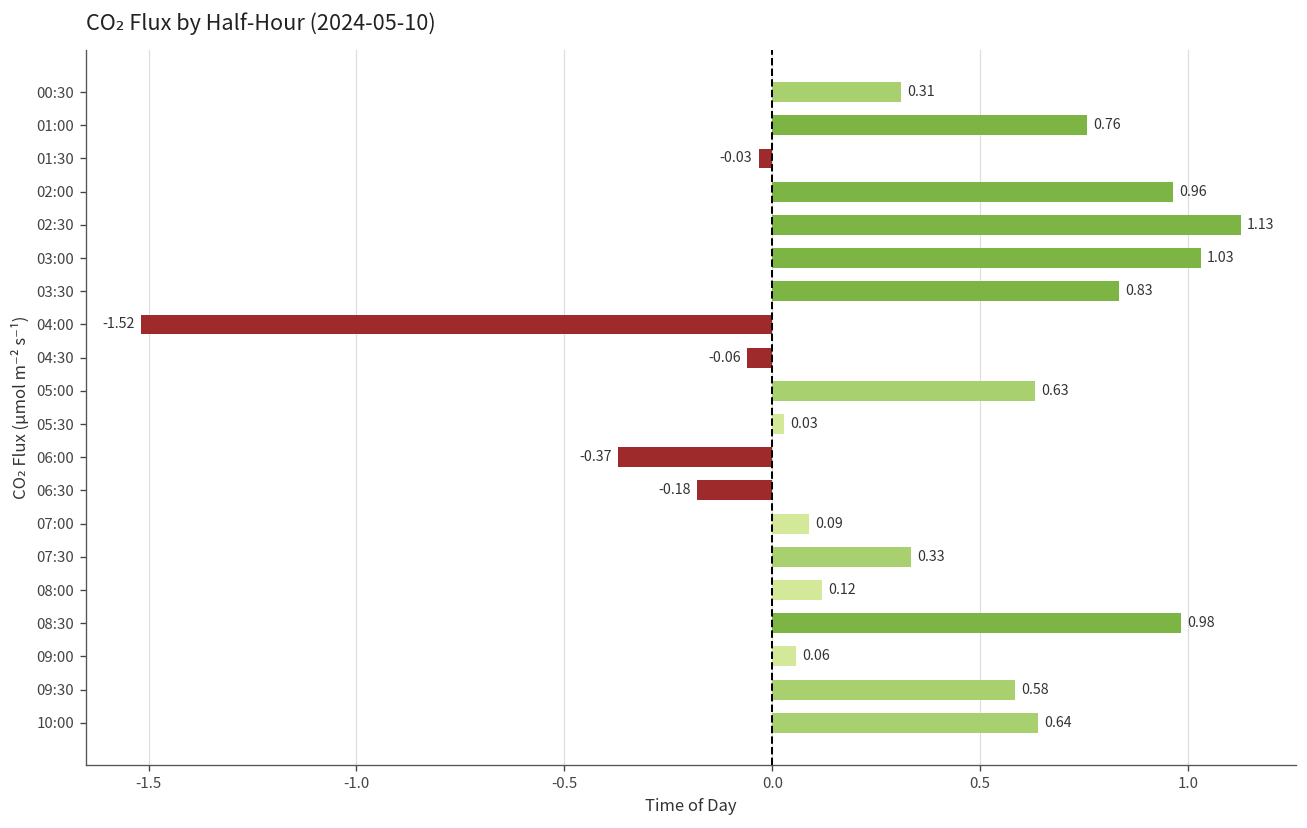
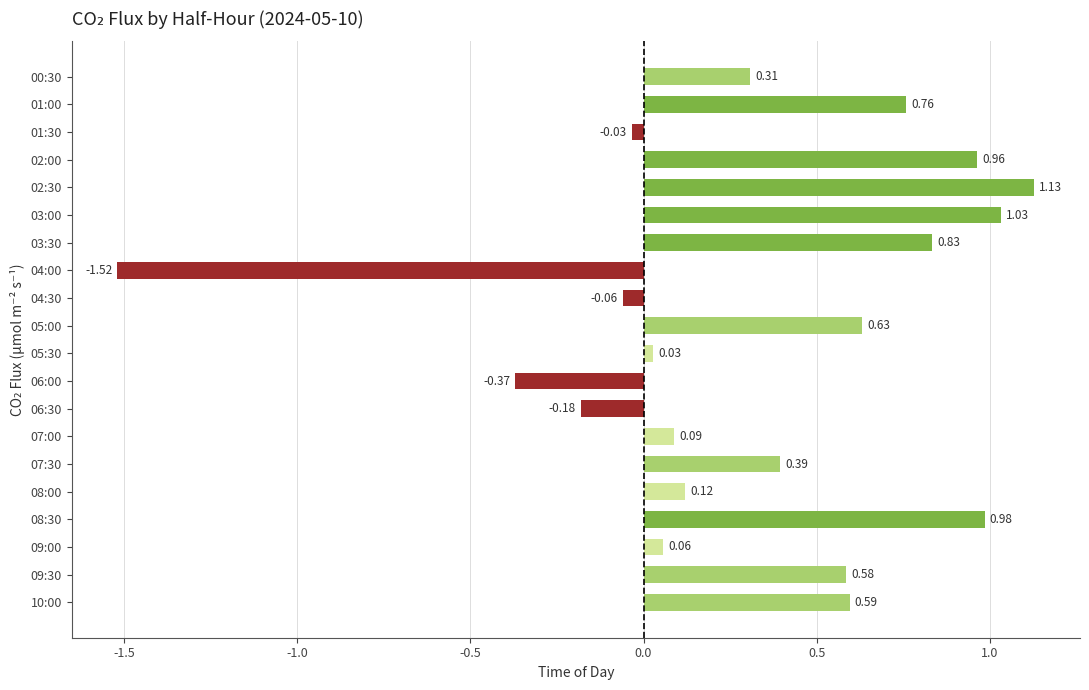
  {
    "00:30": 0.31,
    "01:00": 0.76,
    "01:30": -0.03,
    "02:00": 0.96,
    "02:30": 1.13,
    "03:00": 1.03,
    "03:30": 0.83,
    "04:00": -1.52,
    "04:30": -0.06,
    "05:00": 0.63,
    "05:30": 0.03,
    "06:00": -0.37,
    "06:30": -0.18,
    "07:00": 0.09,
-   "07:30": 0.33,
+   "07:30": 0.39,
    "08:00": 0.12,
    "08:30": 0.98,
    "09:00": 0.06,
    "09:30": 0.58,
-   "10:00": 0.64
+   "10:00": 0.59
  }
